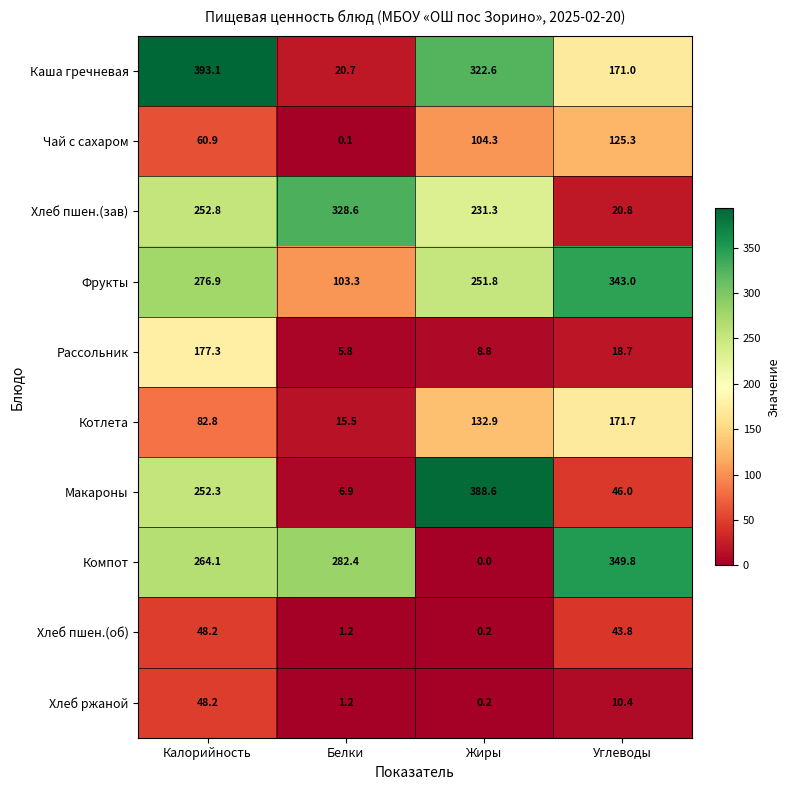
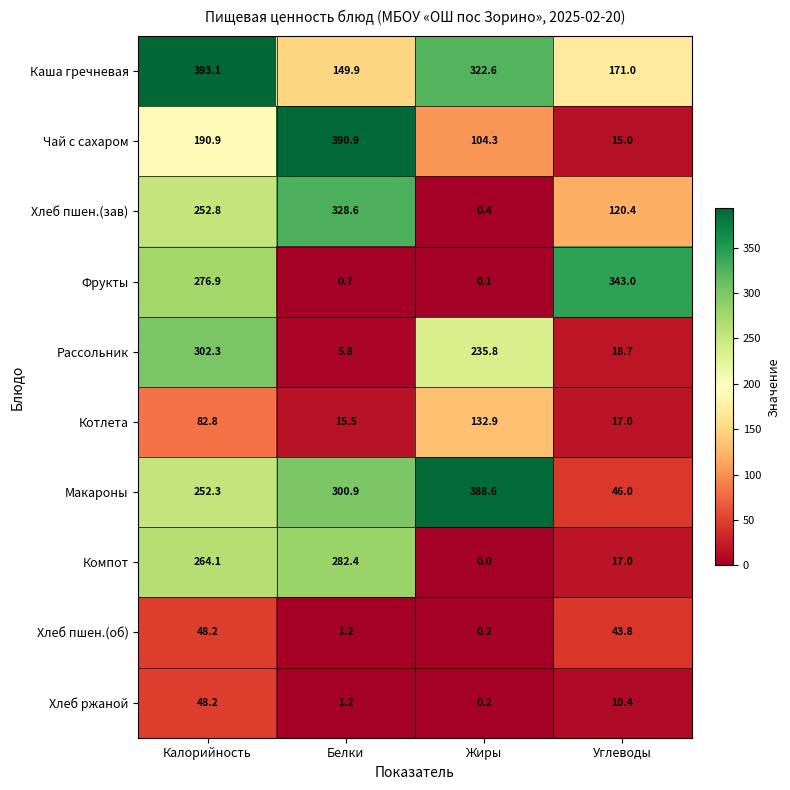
  {
    "Каша гречневая": {
      "Калорийность": 393.1,
-     "Белки": 20.7,
+     "Белки": 149.9,
      "Жиры": 322.6,
      "Углеводы": 171.0
    },
    "Чай с сахаром": {
-     "Калорийность": 60.9,
-     "Белки": 0.1,
+     "Калорийность": 190.9,
+     "Белки": 390.9,
      "Жиры": 104.3,
-     "Углеводы": 125.3
+     "Углеводы": 15.0
    },
    "Хлеб пшен.(зав)": {
      "Калорийность": 252.8,
      "Белки": 328.6,
-     "Жиры": 231.3,
-     "Углеводы": 20.8
+     "Жиры": 0.4,
+     "Углеводы": 120.4
    },
    "Фрукты": {
      "Калорийность": 276.9,
-     "Белки": 103.3,
-     "Жиры": 251.8,
+     "Белки": 0.7,
+     "Жиры": 0.1,
      "Углеводы": 343.0
    },
    "Рассольник": {
-     "Калорийность": 177.3,
+     "Калорийность": 302.3,
      "Белки": 5.8,
-     "Жиры": 8.8,
+     "Жиры": 235.8,
      "Углеводы": 18.7
    },
    "Котлета": {
      "Калорийность": 82.8,
      "Белки": 15.5,
      "Жиры": 132.9,
-     "Углеводы": 171.7
+     "Углеводы": 17.0
    },
    "Макароны": {
      "Калорийность": 252.3,
-     "Белки": 6.9,
+     "Белки": 300.9,
      "Жиры": 388.6,
      "Углеводы": 46.0
    },
    "Компот": {
      "Калорийность": 264.1,
      "Белки": 282.4,
      "Жиры": 0.0,
-     "Углеводы": 349.8
+     "Углеводы": 17.0
    },
    "Хлеб пшен.(об)": {
      "Калорийность": 48.2,
      "Белки": 1.2,
      "Жиры": 0.2,
      "Углеводы": 43.8
    },
    "Хлеб ржаной": {
      "Калорийность": 48.2,
      "Белки": 1.2,
      "Жиры": 0.2,
      "Углеводы": 10.4
    }
  }
